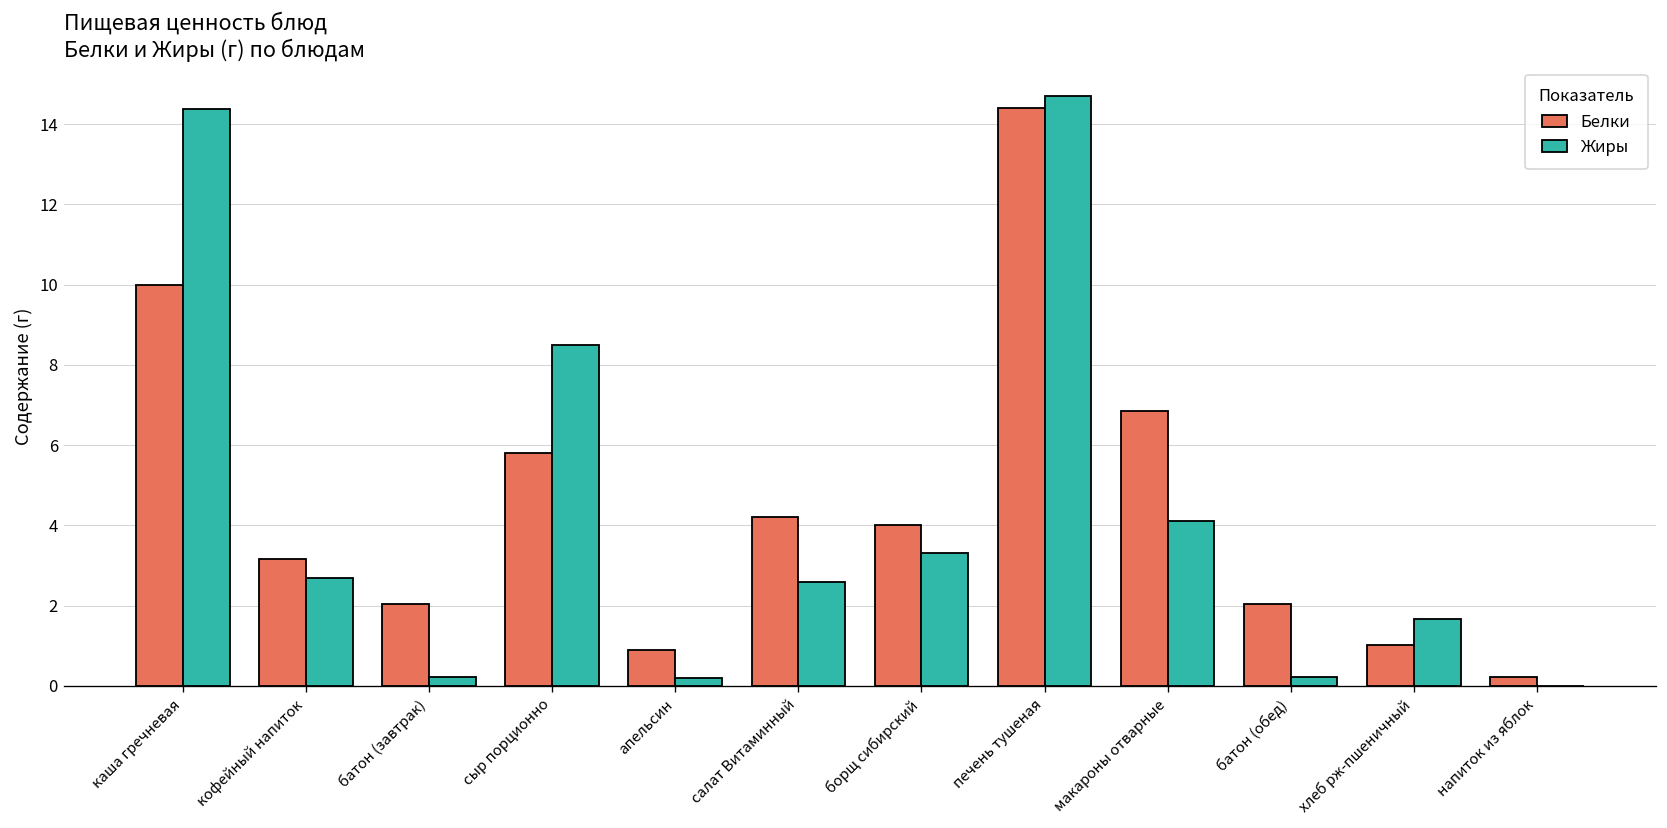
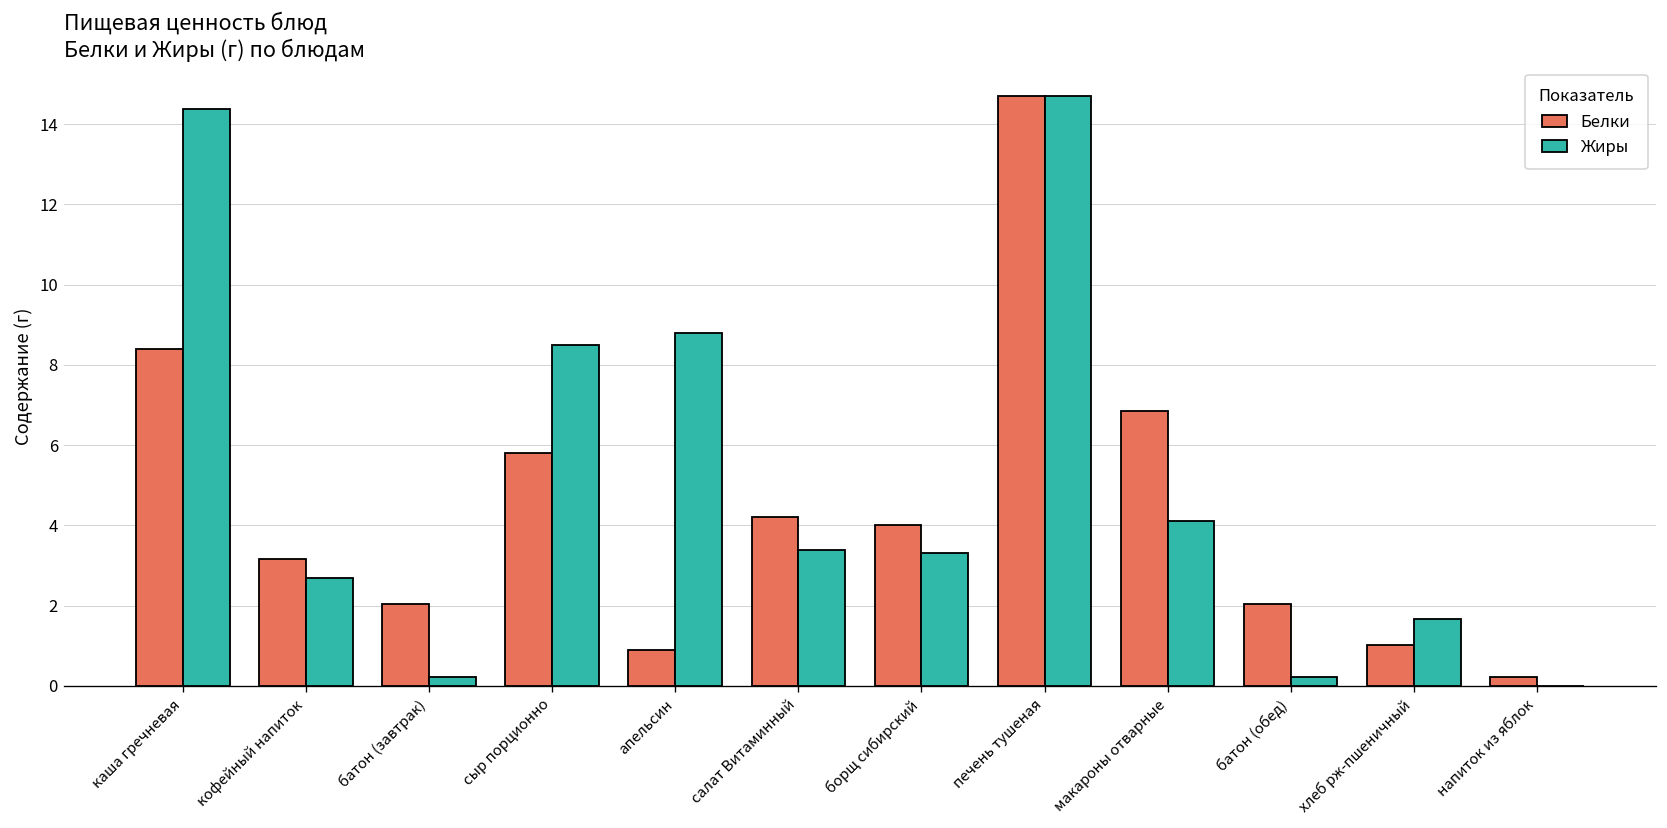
  {
    "Белки": {
-     "каша гречневая": 10.0,
+     "каша гречневая": 8.4,
      "кофейный напиток": 3.2,
      "батон (завтрак)": 2.0,
      "сыр порционно": 5.8,
      "апельсин": 0.9,
      "салат Витаминный": 4.2,
      "борщ сибирский": 4.0,
-     "печень тушеная": 14.4,
+     "печень тушеная": 14.7,
      "макароны отварные": 6.8,
      "батон (обед)": 2.0,
      "хлеб рж-пшеничный": 1.0,
      "напиток из яблок": 0.2
    },
    "Жиры": {
      "каша гречневая": 14.4,
      "кофейный напиток": 2.7,
      "батон (завтрак)": 0.2,
      "сыр порционно": 8.5,
-     "апельсин": 0.2,
-     "салат Витаминный": 2.6,
+     "апельсин": 8.8,
+     "салат Витаминный": 3.4,
      "борщ сибирский": 3.3,
      "печень тушеная": 14.7,
      "макароны отварные": 4.1,
      "батон (обед)": 0.2,
      "хлеб рж-пшеничный": 1.7,
      "напиток из яблок": 0.0
    }
  }
